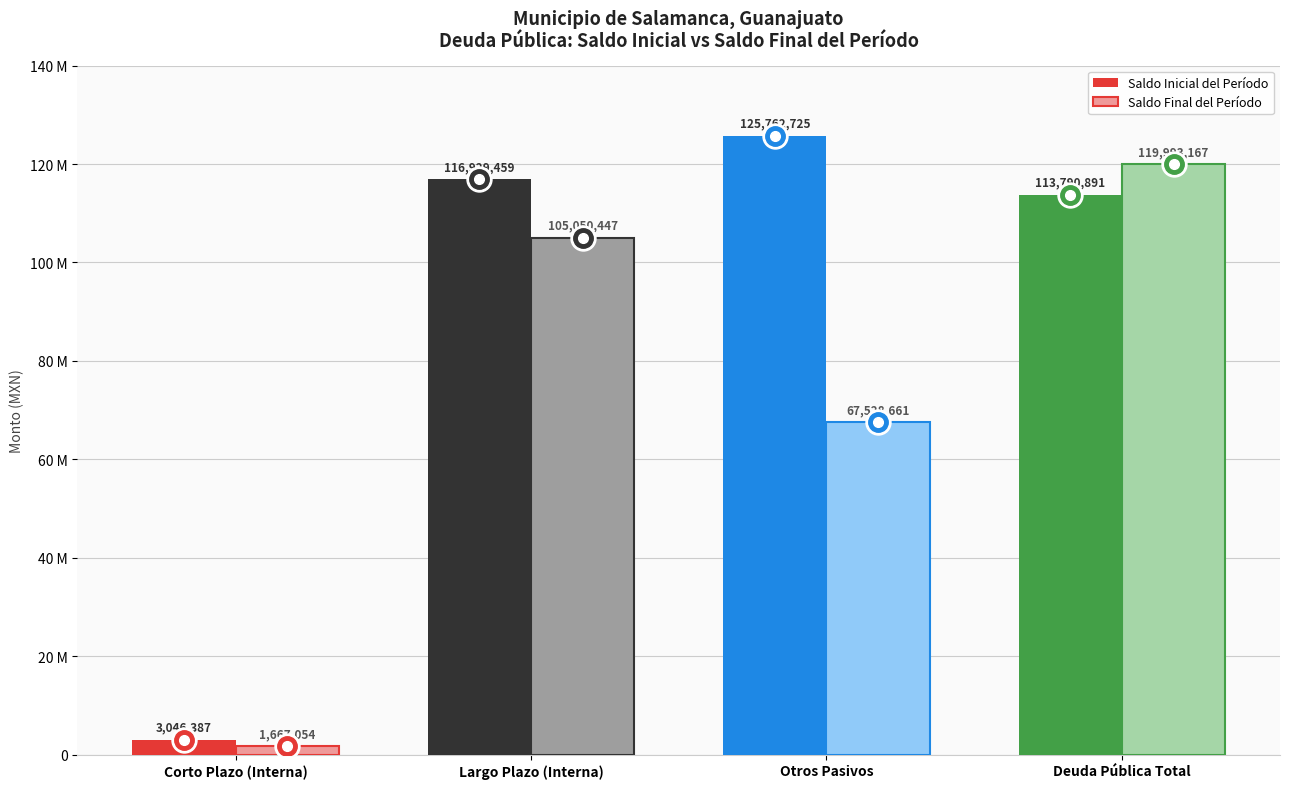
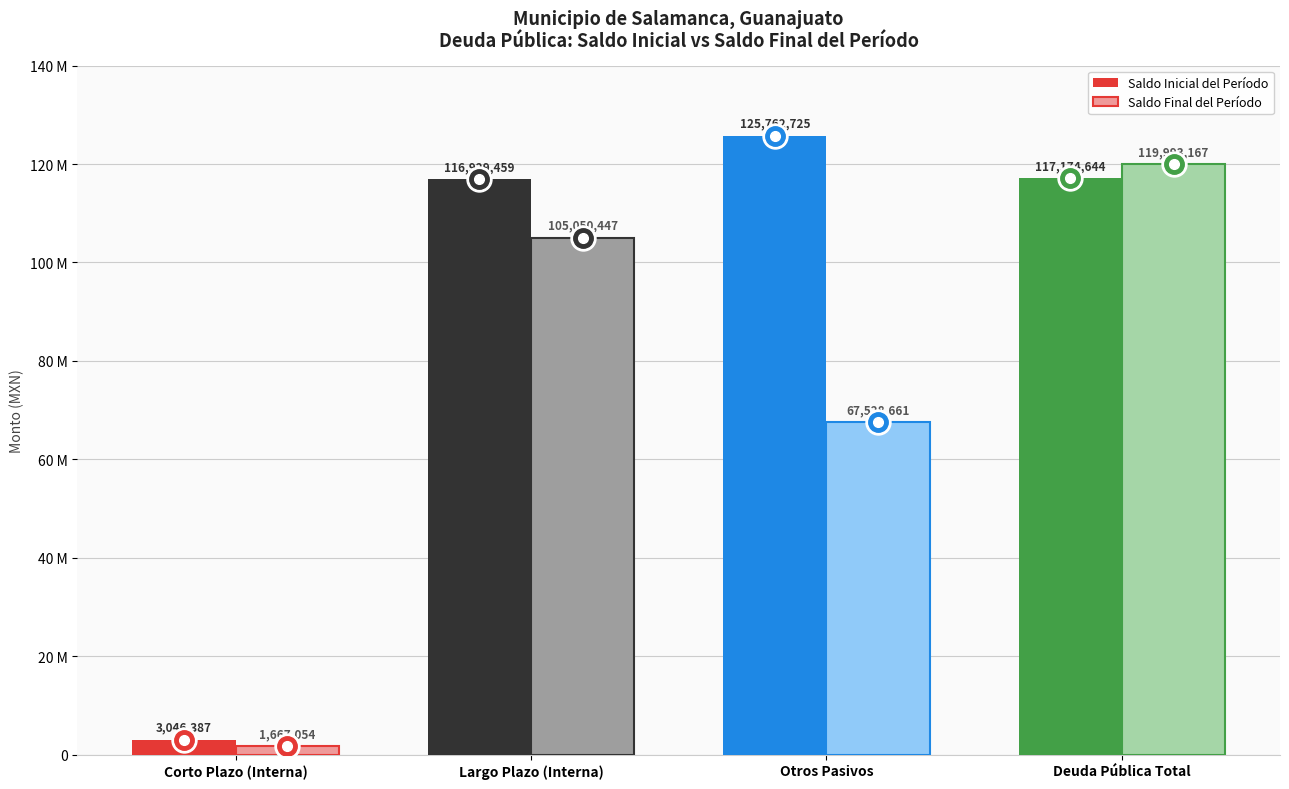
  {
    "Saldo Inicial del Período": {
      "Corto Plazo (Interna)": "3,046,387",
      "Largo Plazo (Interna)": "116,929,459",
      "Otros Pasivos": "125,762,725",
-     "Deuda Pública Total": "113,790,891"
+     "Deuda Pública Total": "117,174,644"
    },
    "Saldo Final del Período": {
      "Corto Plazo (Interna)": "1,667,054",
      "Largo Plazo (Interna)": "105,050,447",
      "Otros Pasivos": "67,528,661",
      "Deuda Pública Total": "119,993,167"
    }
  }
